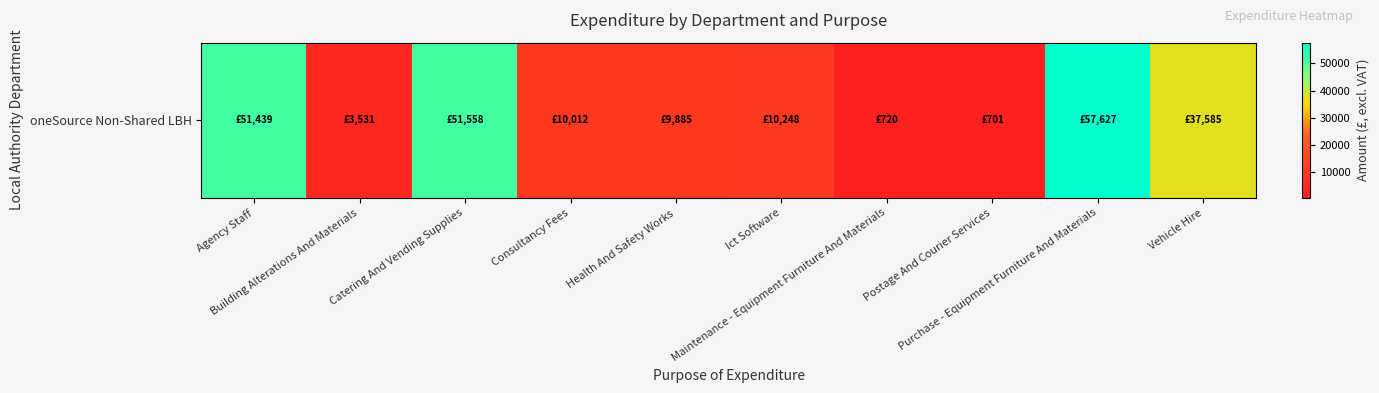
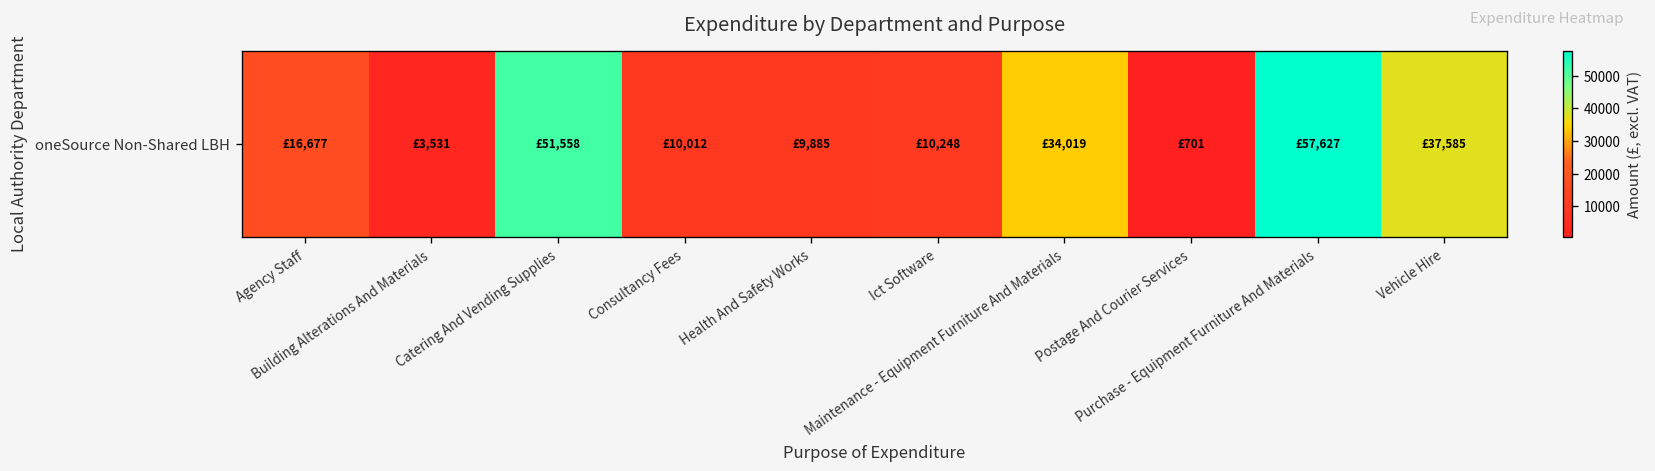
  {
    "oneSource Non-Shared LBH": {
-     "Agency Staff": "£51,439",
+     "Agency Staff": "£16,677",
      "Building Alterations And Materials": "£3,531",
      "Catering And Vending Supplies": "£51,558",
      "Consultancy Fees": "£10,012",
      "Health And Safety Works": "£9,885",
      "Ict Software": "£10,248",
-     "Maintenance - Equipment Furniture And Materials": "£720",
+     "Maintenance - Equipment Furniture And Materials": "£34,019",
      "Postage And Courier Services": "£701",
      "Purchase - Equipment Furniture And Materials": "£57,627",
      "Vehicle Hire": "£37,585"
    }
  }
